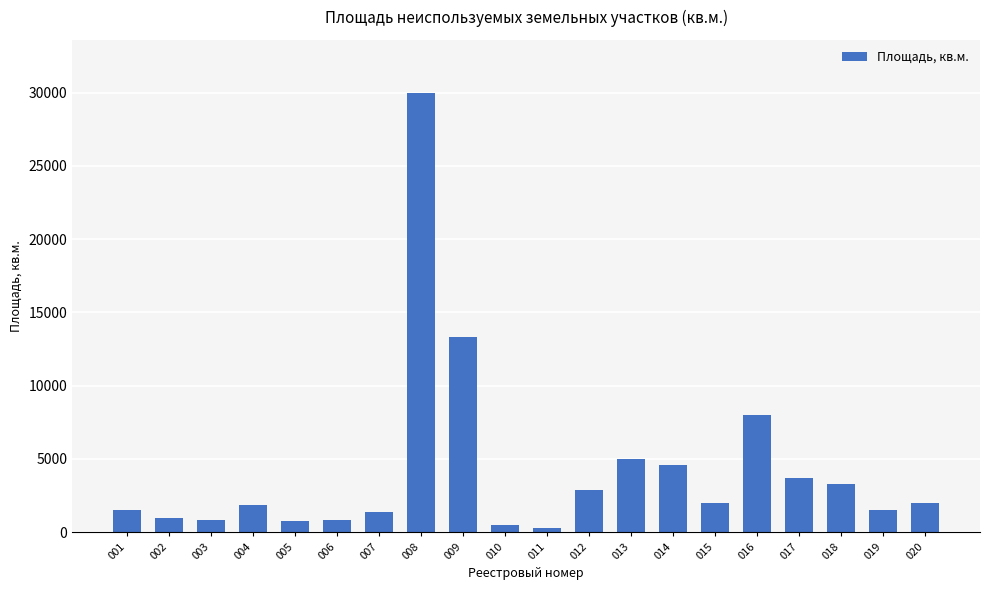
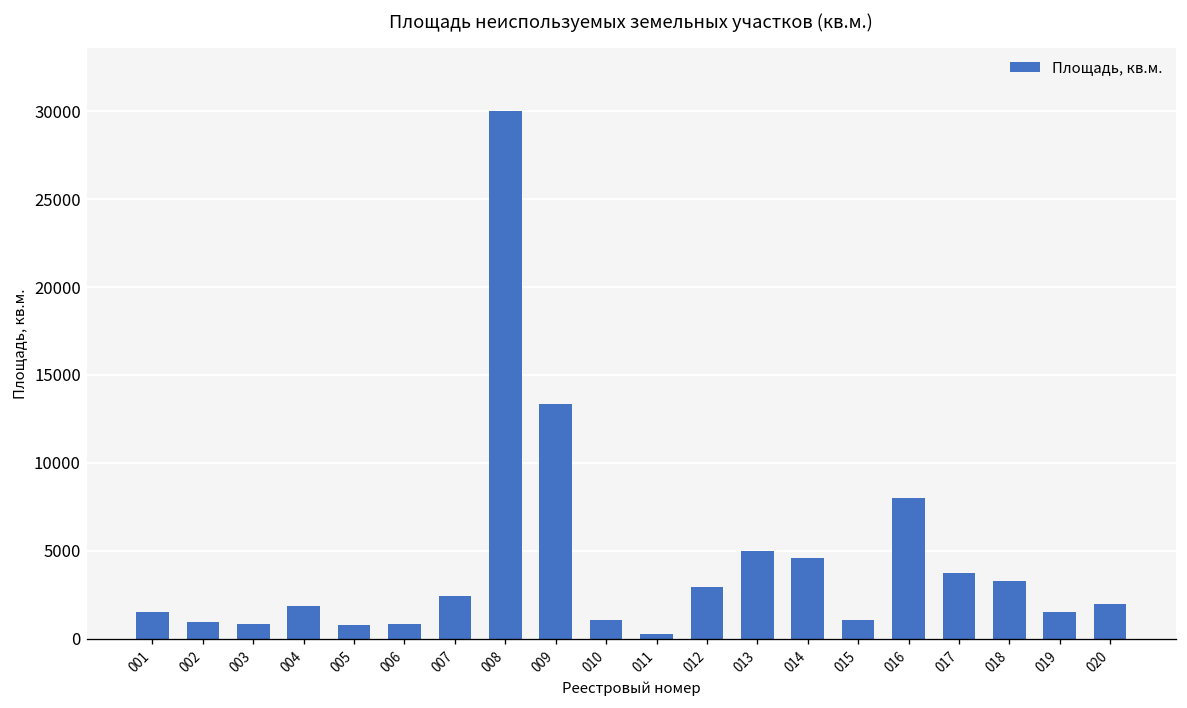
  {
    "001": 1500,
    "002": 1000,
    "003": 800,
    "004": 1800,
    "005": 800,
    "006": 900,
-   "007": 1400,
+   "007": 2400,
    "008": 30000,
    "009": 13300,
-   "010": 500,
+   "010": 1100,
    "011": 300,
    "012": 2900,
    "013": 5000,
    "014": 4600,
-   "015": 2000,
+   "015": 1100,
    "016": 8000,
    "017": 3700,
    "018": 3300,
    "019": 1500,
    "020": 2000
  }
